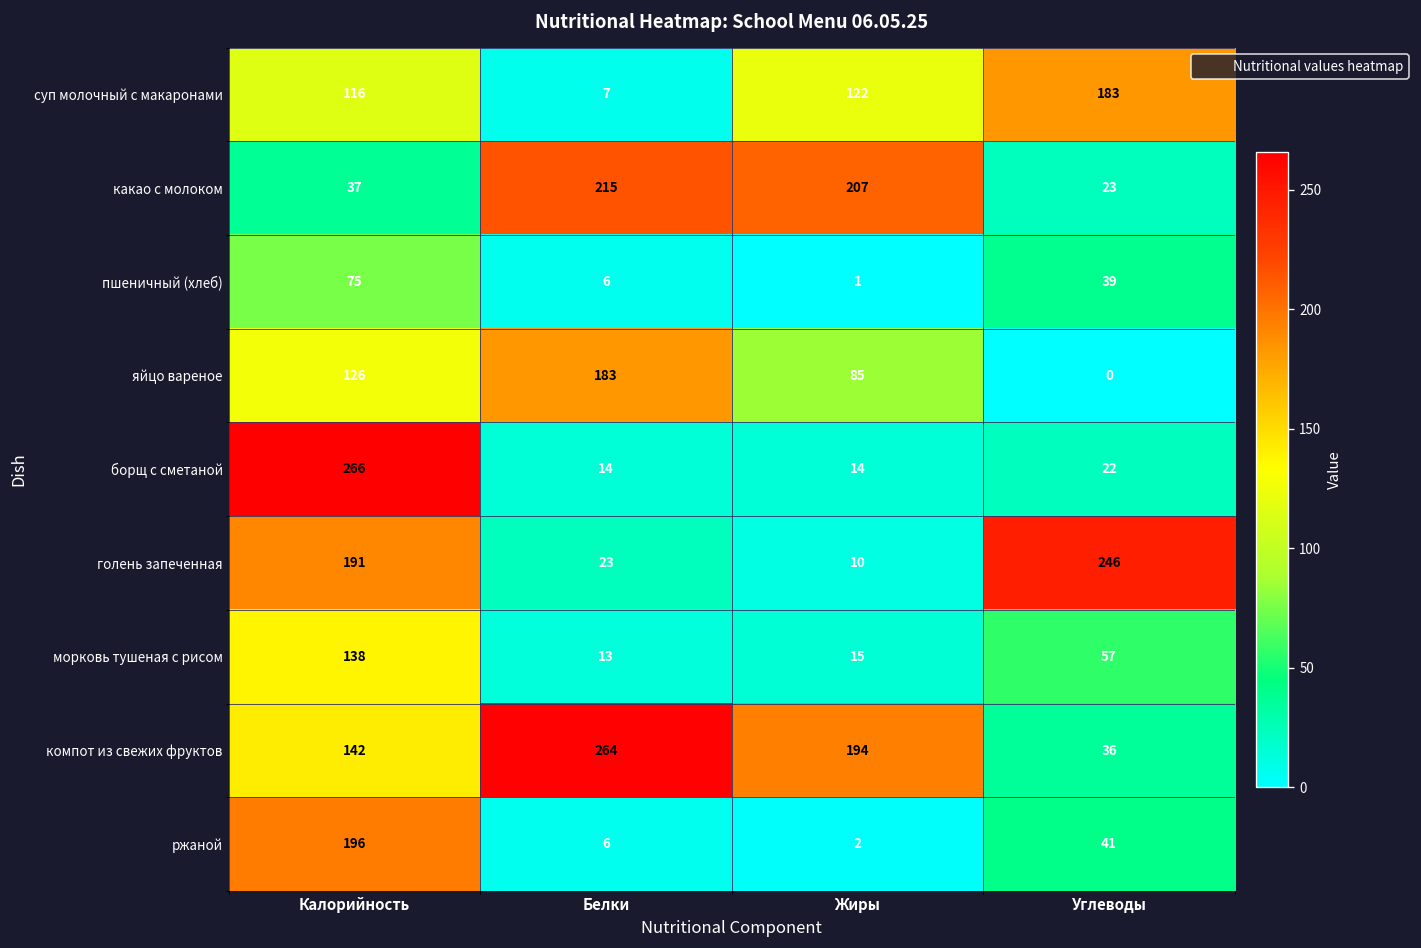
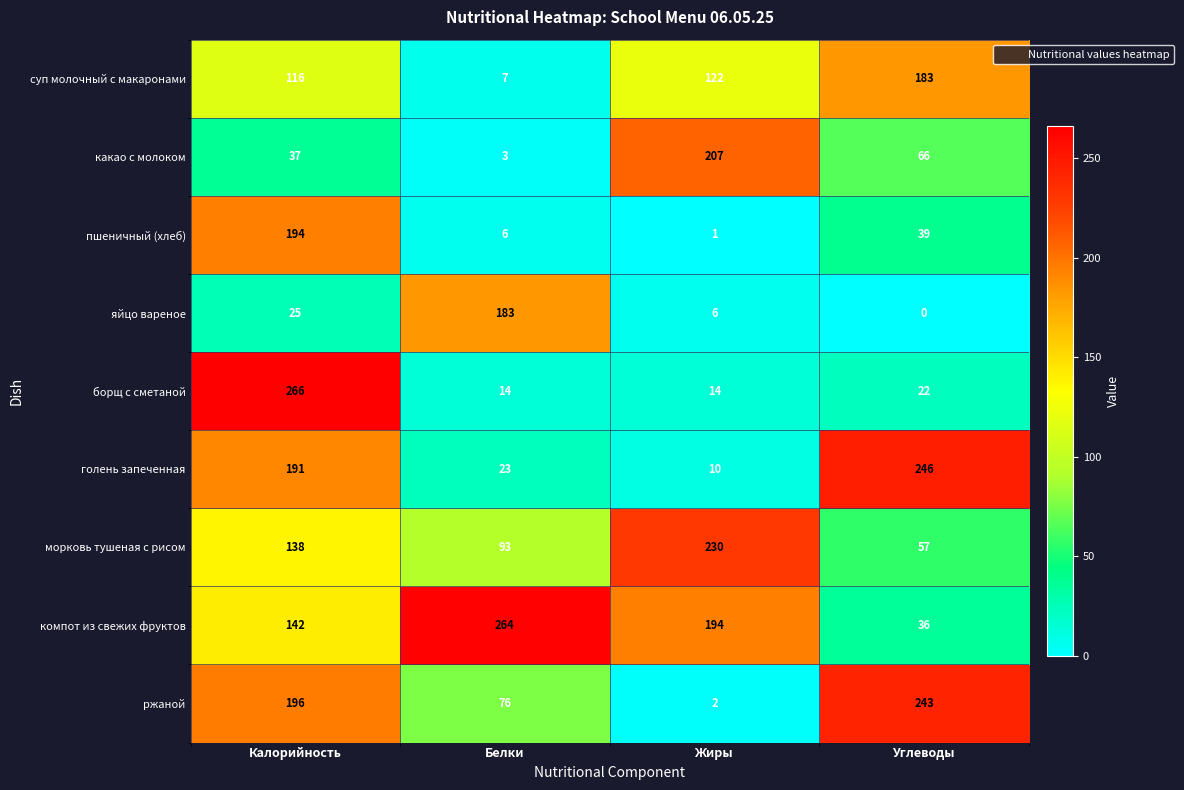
  {
    "суп молочный с макаронами": {
      "Калорийность": 116,
      "Белки": 7,
      "Жиры": 122,
      "Углеводы": 183
    },
    "какао с молоком": {
      "Калорийность": 37,
-     "Белки": 215,
+     "Белки": 3,
      "Жиры": 207,
-     "Углеводы": 23
+     "Углеводы": 66
    },
    "пшеничный (хлеб)": {
-     "Калорийность": 75,
+     "Калорийность": 194,
      "Белки": 6,
      "Жиры": 1,
      "Углеводы": 39
    },
    "яйцо вареное": {
-     "Калорийность": 126,
+     "Калорийность": 25,
      "Белки": 183,
-     "Жиры": 85,
+     "Жиры": 6,
      "Углеводы": 0
    },
    "борщ с сметаной": {
      "Калорийность": 266,
      "Белки": 14,
      "Жиры": 14,
      "Углеводы": 22
    },
    "голень запеченная": {
      "Калорийность": 191,
      "Белки": 23,
      "Жиры": 10,
      "Углеводы": 246
    },
    "морковь тушеная с рисом": {
      "Калорийность": 138,
-     "Белки": 13,
-     "Жиры": 15,
+     "Белки": 93,
+     "Жиры": 230,
      "Углеводы": 57
    },
    "компот из свежих фруктов": {
      "Калорийность": 142,
      "Белки": 264,
      "Жиры": 194,
      "Углеводы": 36
    },
    "ржаной": {
      "Калорийность": 196,
-     "Белки": 6,
+     "Белки": 76,
      "Жиры": 2,
-     "Углеводы": 41
+     "Углеводы": 243
    }
  }
